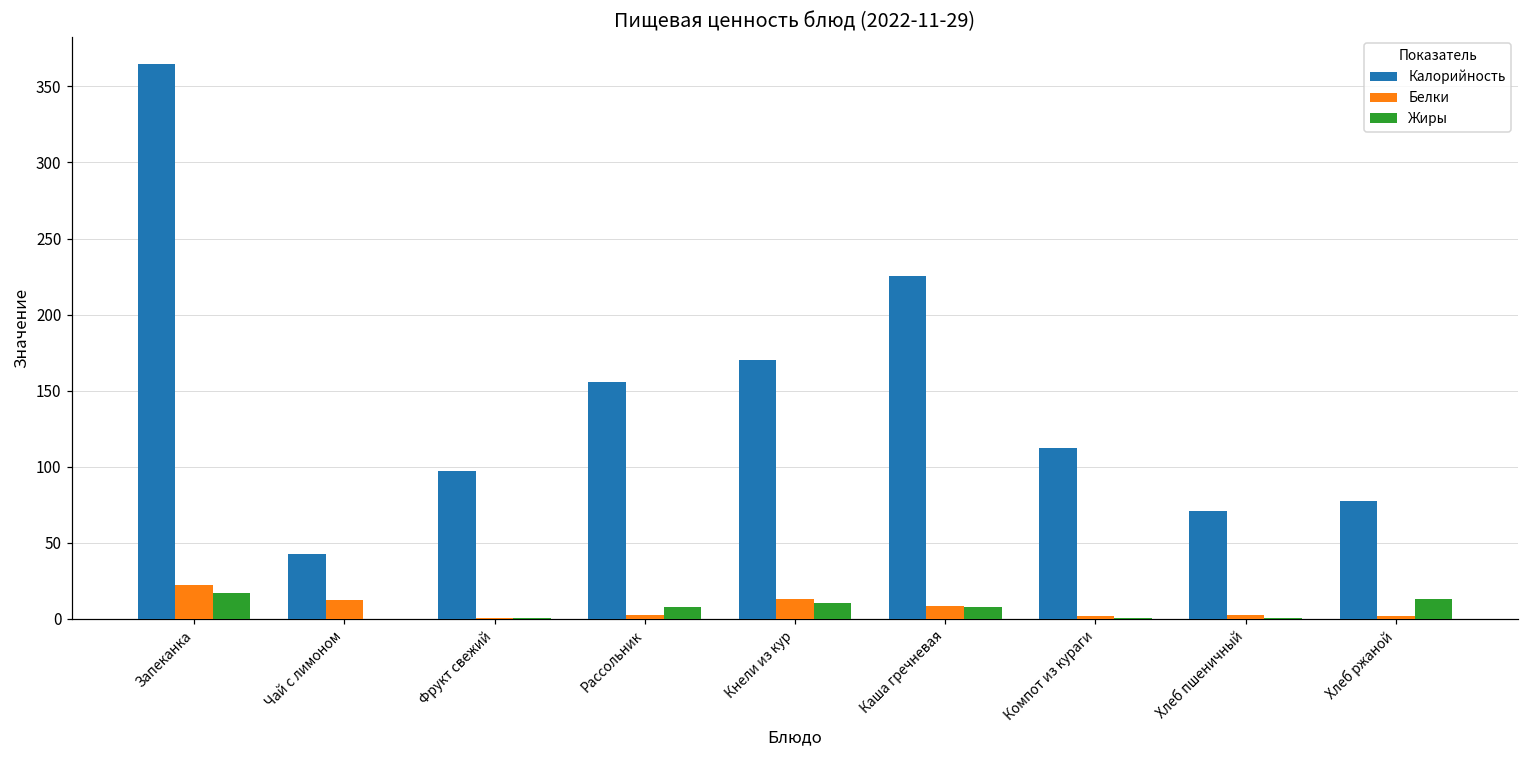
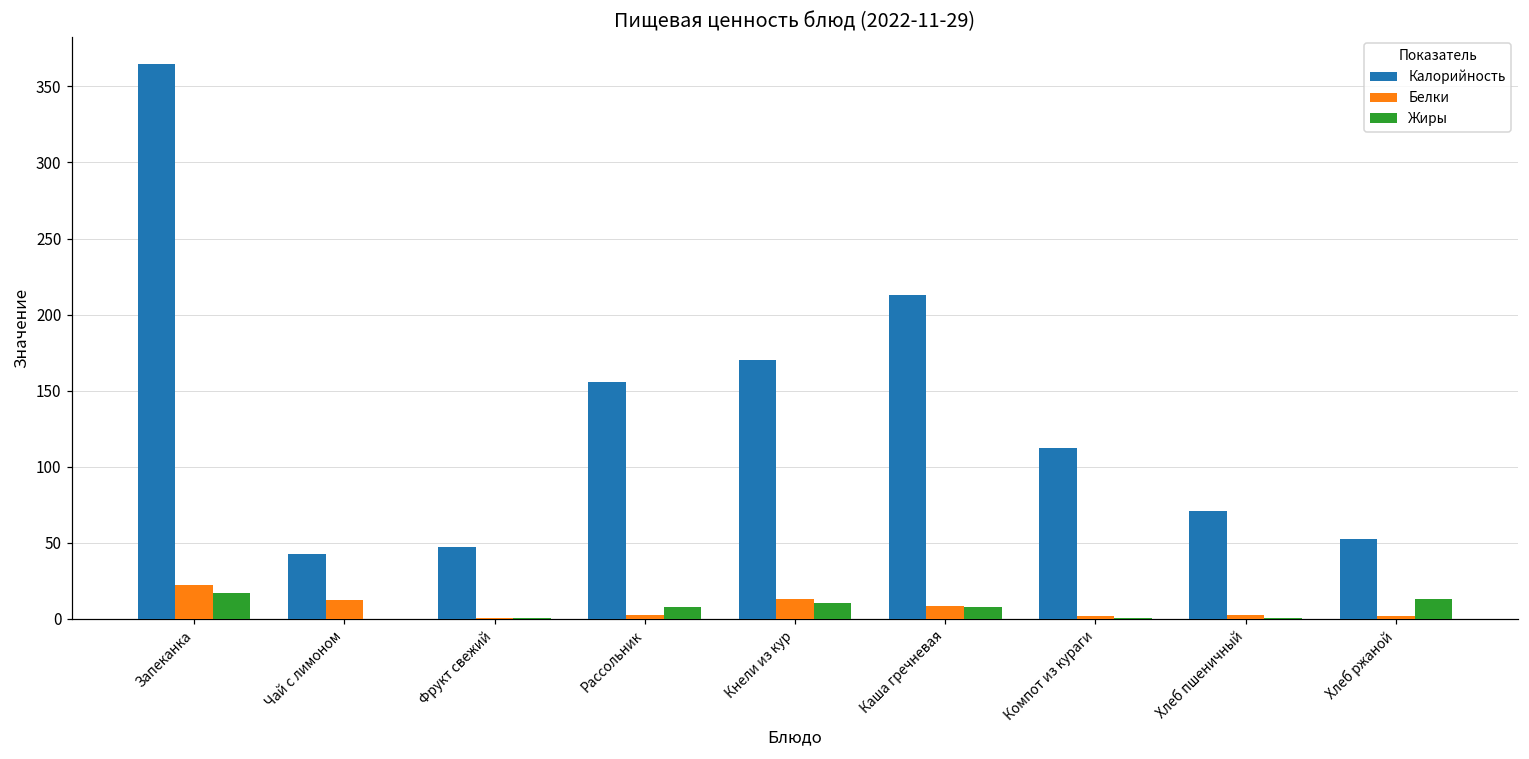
  {
    "Калорийность": {
      "Запеканка": 365,
      "Чай с лимоном": 42,
-     "Фрукт свежий": 97,
+     "Фрукт свежий": 47,
      "Рассольник": 155,
      "Кнели из кур": 170,
-     "Каша гречневая": 226,
+     "Каша гречневая": 213,
      "Компот из кураги": 112,
      "Хлеб пшеничный": 71,
-     "Хлеб ржаной": 78
+     "Хлеб ржаной": 52
    },
    "Белки": {
      "Запеканка": 22,
      "Чай с лимоном": 12,
      "Рассольник": 2,
      "Кнели из кур": 13,
      "Каша гречневая": 9,
      "Компот из кураги": 2,
      "Хлеб пшеничный": 2,
      "Хлеб ржаной": 2
    },
    "Жиры": {
      "Запеканка": 17,
      "Чай с лимоном": 0,
      "Рассольник": 7,
      "Кнели из кур": 10,
      "Каша гречневая": 8,
      "Хлеб ржаной": 13
    }
  }
